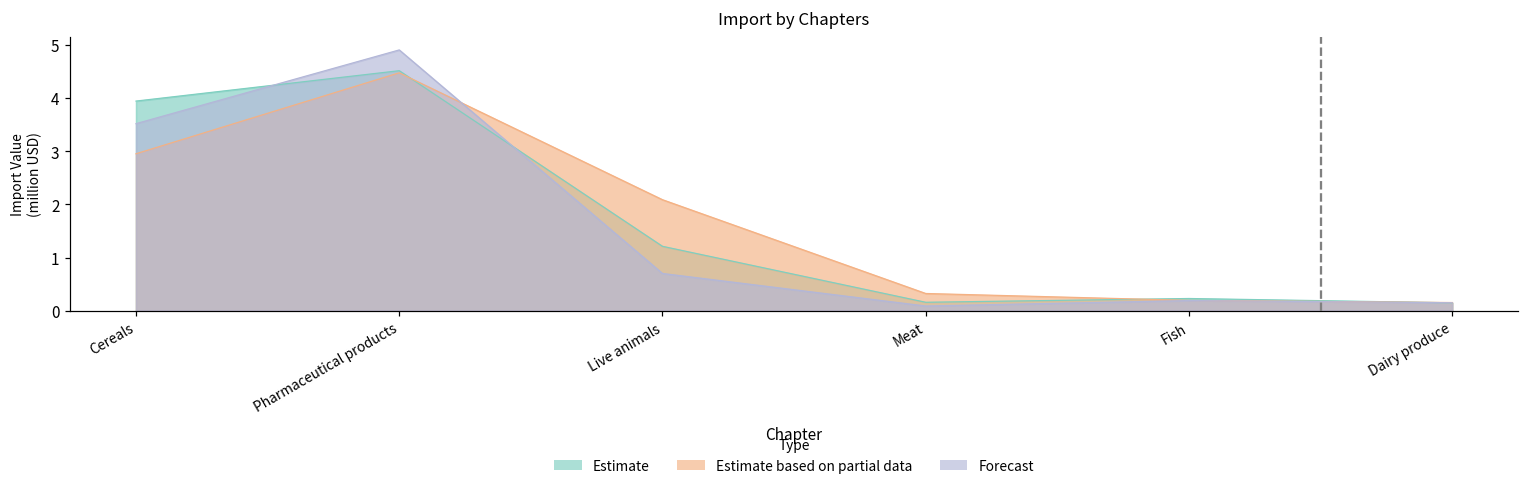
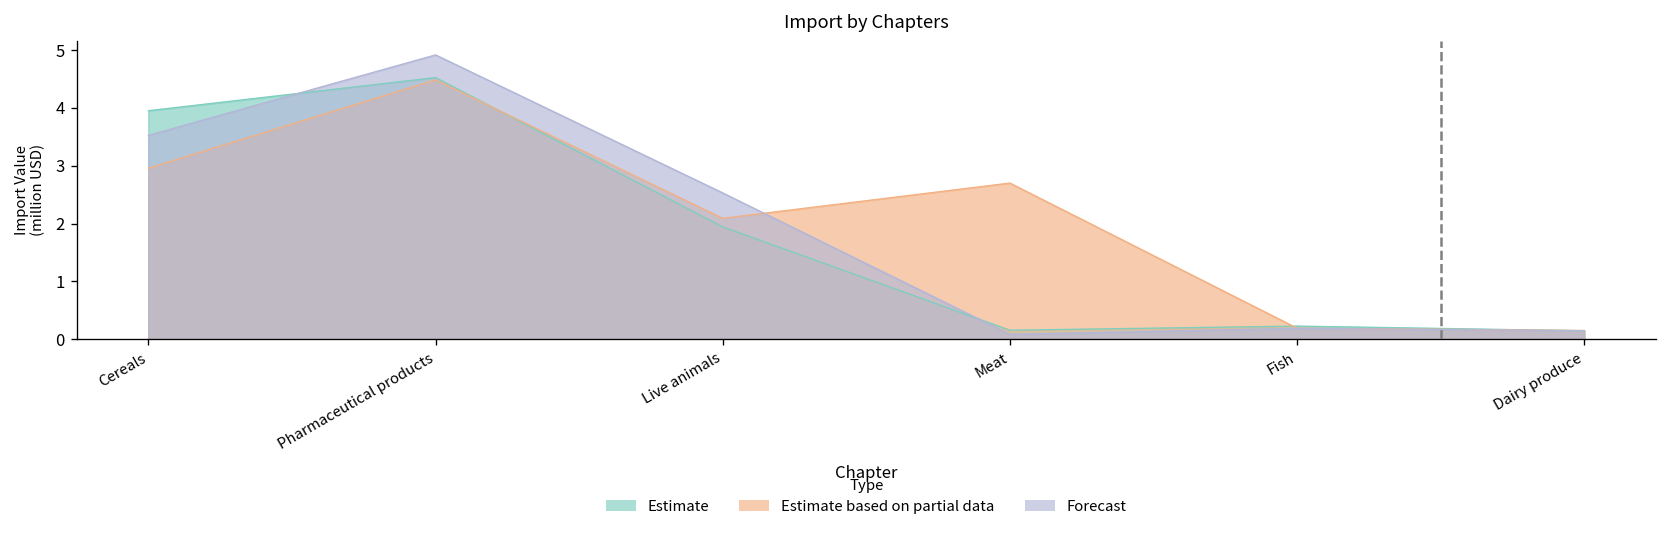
  {
    "Estimate": {
      "Cereals": 3.9,
-     "Live animals": 1.2,
+     "Live animals": 1.9,
      "Meat": 0.2
    },
    "Estimate based on partial data": {
      "Cereals": 3.0,
      "Live animals": 2.1,
-     "Meat": 0.3
+     "Meat": 2.7
    },
    "Forecast": {
      "Cereals": 3.5,
      "Pharmaceutical products": 4.9,
-     "Live animals": 0.7,
+     "Live animals": 2.5,
      "Meat": 0.1
    }
  }
